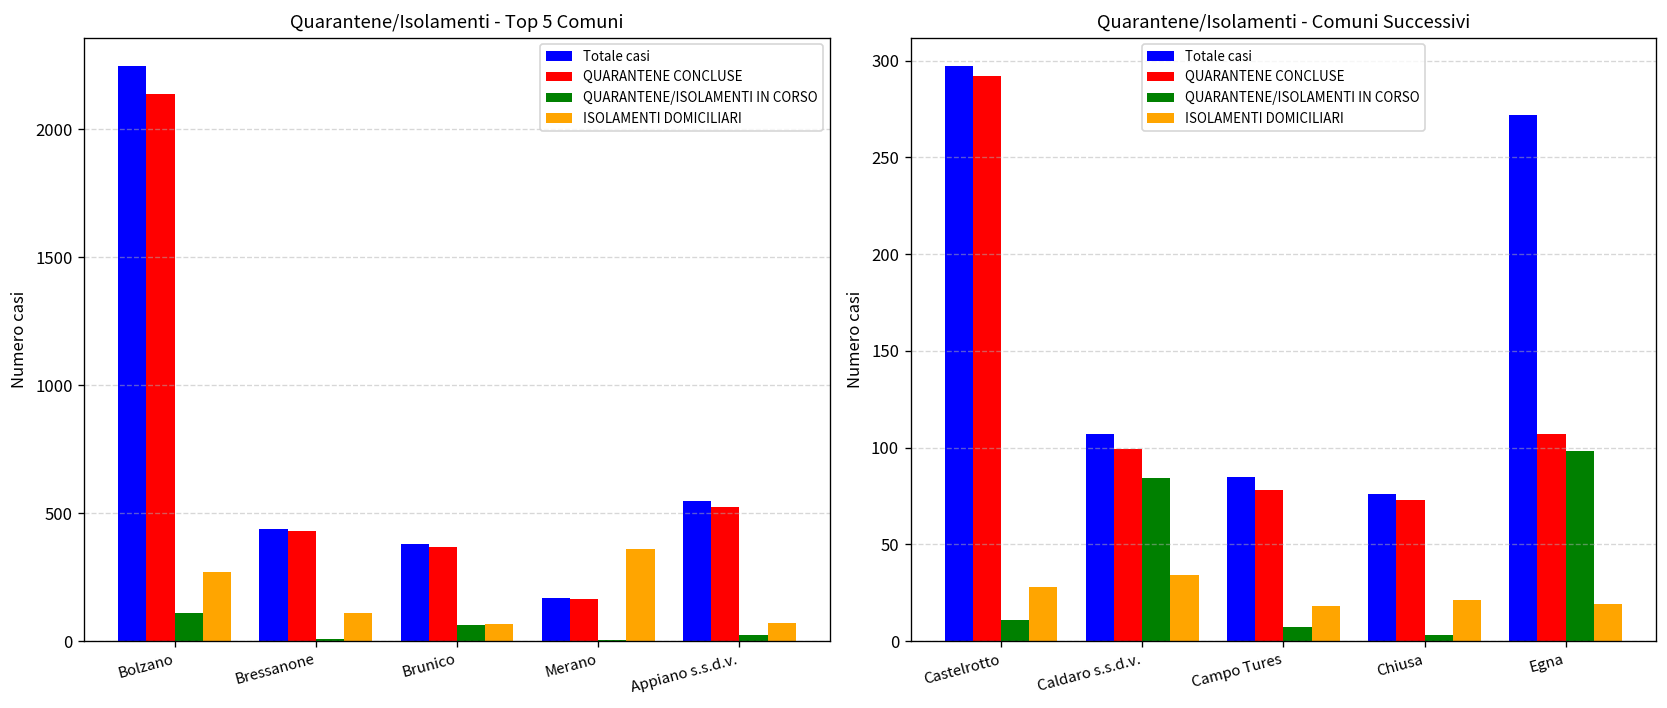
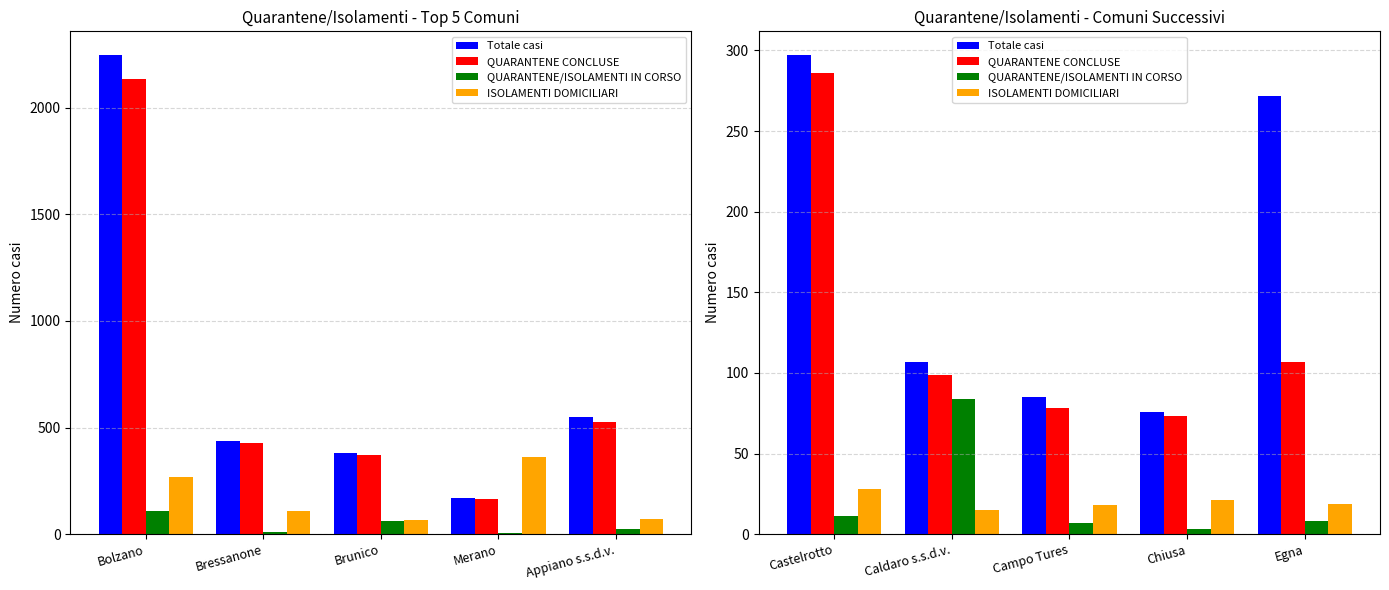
  {
    "Quarantene/Isolamenti - Top 5 Comuni": {
      "Totale casi": {
        "Bolzano": 2250,
        "Bressanone": 440,
        "Brunico": 380,
        "Merano": 170,
        "Appiano s.s.d.v.": 550
      },
      "QUARANTENE CONCLUSE": {
        "Bolzano": 2140,
        "Bressanone": 430,
        "Brunico": 370,
        "Merano": 170,
        "Appiano s.s.d.v.": 520
      },
      "QUARANTENE/ISOLAMENTI IN CORSO": {
        "Bolzano": 110,
        "Brunico": 60,
        "Appiano s.s.d.v.": 30
      },
      "ISOLAMENTI DOMICILIARI": {
        "Bolzano": 270,
        "Bressanone": 110,
        "Brunico": 70,
        "Merano": 360,
        "Appiano s.s.d.v.": 70
      }
    },
    "Quarantene/Isolamenti - Comuni Successivi": {
      "Totale casi": {
        "Castelrotto": 297,
        "Caldaro s.s.d.v.": 107,
        "Campo Tures": 85,
        "Chiusa": 76,
        "Egna": 272
      },
      "QUARANTENE CONCLUSE": {
-       "Castelrotto": 292,
+       "Castelrotto": 286,
        "Caldaro s.s.d.v.": 99,
        "Campo Tures": 78,
        "Chiusa": 73,
        "Egna": 107
      },
      "QUARANTENE/ISOLAMENTI IN CORSO": {
        "Castelrotto": 11,
        "Caldaro s.s.d.v.": 84,
        "Campo Tures": 7,
        "Chiusa": 3,
-       "Egna": 98
+       "Egna": 8
      },
      "ISOLAMENTI DOMICILIARI": {
        "Castelrotto": 28,
-       "Caldaro s.s.d.v.": 34,
+       "Caldaro s.s.d.v.": 15,
        "Campo Tures": 18,
        "Chiusa": 21,
        "Egna": 19
      }
    }
  }
